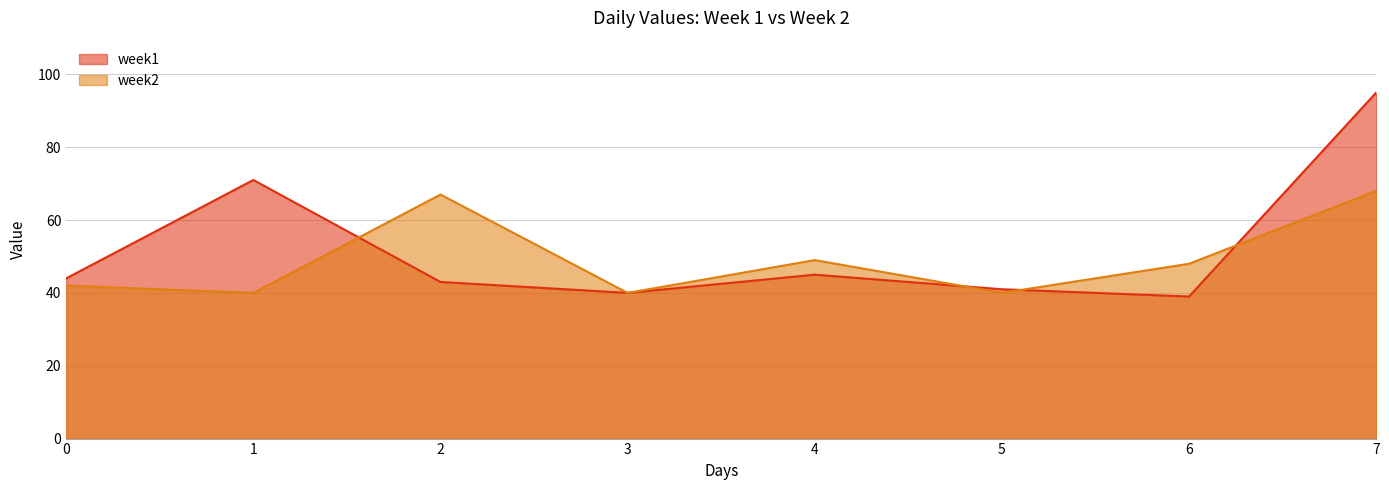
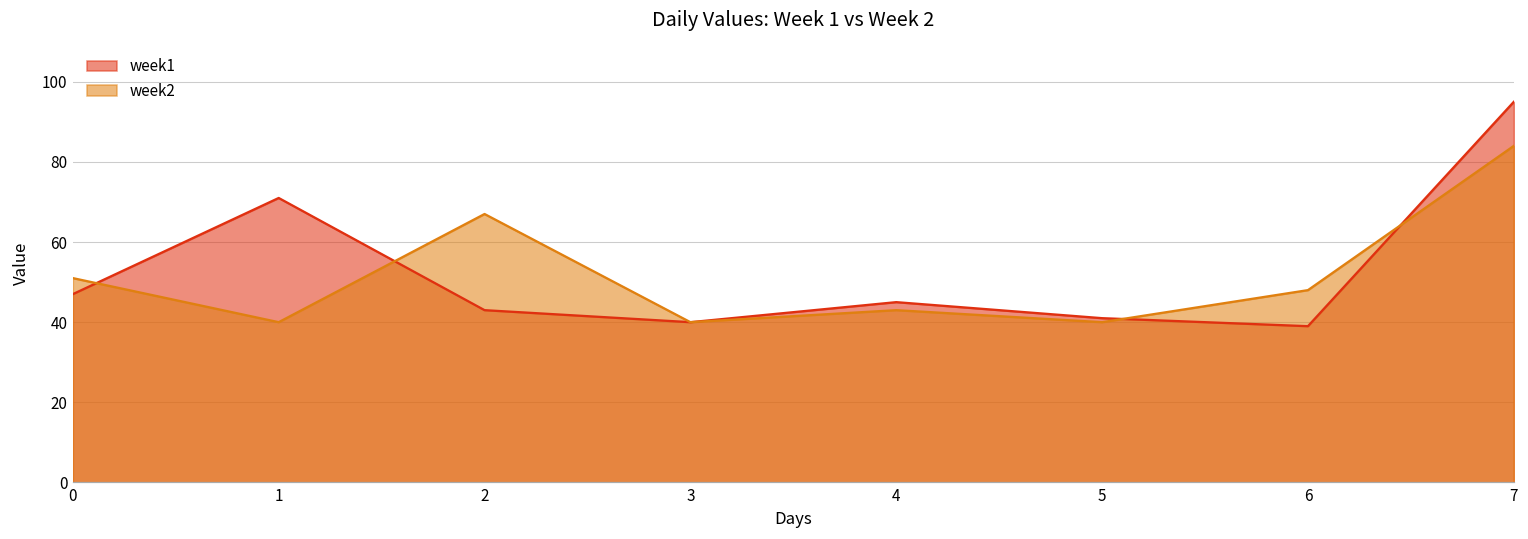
  {
    "week1": {
-     "0": 44,
+     "0": 47,
      "1": 71,
      "2": 43,
      "4": 45,
      "5": 41,
      "6": 39,
      "7": 95
    },
    "week2": {
-     "0": 42,
+     "0": 51,
      "1": 40,
      "2": 67,
-     "4": 49,
+     "4": 43,
      "5": 40,
      "6": 48,
-     "7": 68
+     "7": 84
    }
  }
